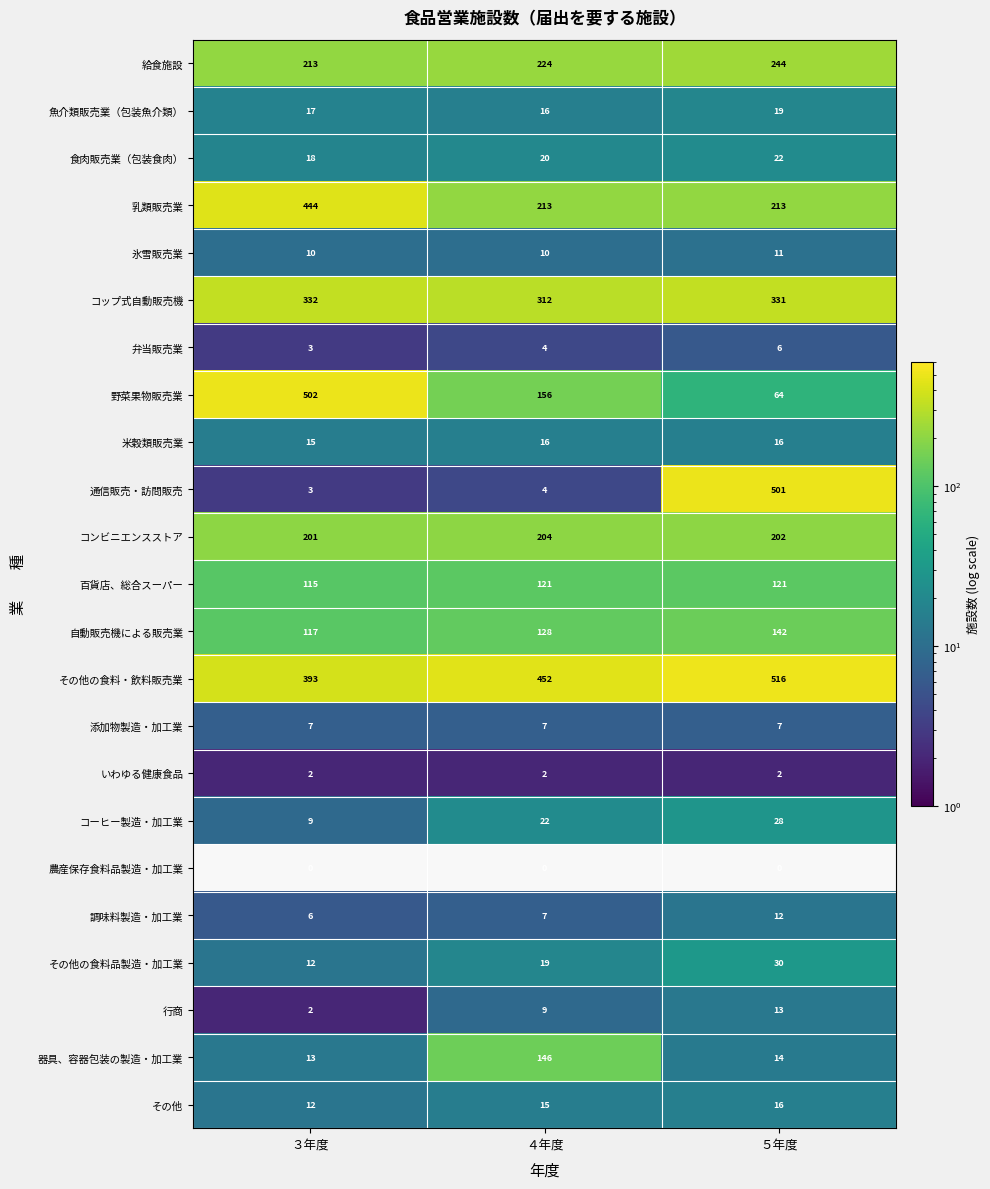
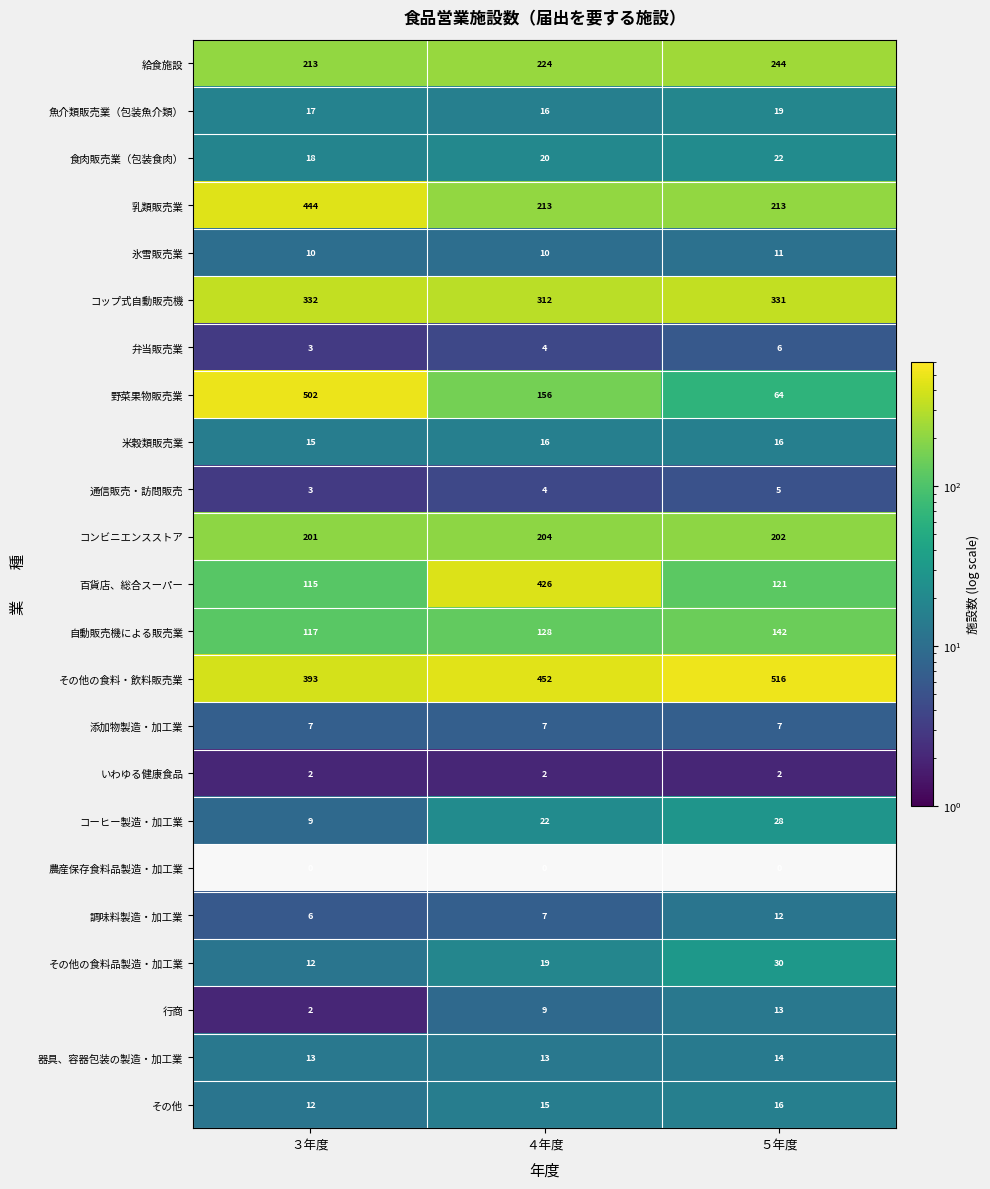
  {
    "給食施設": {
      "３年度": 213,
      "４年度": 224,
      "５年度": 244
    },
    "魚介類販売業（包装魚介類）": {
      "３年度": 17,
      "４年度": 16,
      "５年度": 19
    },
    "食肉販売業（包装食肉）": {
      "３年度": 18,
      "４年度": 20,
      "５年度": 22
    },
    "乳類販売業": {
      "３年度": 444,
      "４年度": 213,
      "５年度": 213
    },
    "氷雪販売業": {
      "３年度": 10,
      "４年度": 10,
      "５年度": 11
    },
    "コップ式自動販売機": {
      "３年度": 332,
      "４年度": 312,
      "５年度": 331
    },
    "弁当販売業": {
      "３年度": 3,
      "４年度": 4,
      "５年度": 6
    },
    "野菜果物販売業": {
      "３年度": 502,
      "４年度": 156,
      "５年度": 64
    },
    "米穀類販売業": {
      "３年度": 15,
      "４年度": 16,
      "５年度": 16
    },
    "通信販売・訪問販売": {
      "３年度": 3,
      "４年度": 4,
-     "５年度": 501
+     "５年度": 5
    },
    "コンビニエンスストア": {
      "３年度": 201,
      "４年度": 204,
      "５年度": 202
    },
    "百貨店、総合スーパー": {
      "３年度": 115,
-     "４年度": 121,
+     "４年度": 426,
      "５年度": 121
    },
    "自動販売機による販売業": {
      "３年度": 117,
      "４年度": 128,
      "５年度": 142
    },
    "その他の食料・飲料販売業": {
      "３年度": 393,
      "４年度": 452,
      "５年度": 516
    },
    "添加物製造・加工業": {
      "３年度": 7,
      "４年度": 7,
      "５年度": 7
    },
    "いわゆる健康食品": {
      "３年度": 2,
      "４年度": 2,
      "５年度": 2
    },
    "コーヒー製造・加工業": {
      "３年度": 9,
      "４年度": 22,
      "５年度": 28
    },
    "調味料製造・加工業": {
      "３年度": 6,
      "４年度": 7,
      "５年度": 12
    },
    "その他の食料品製造・加工業": {
      "３年度": 12,
      "４年度": 19,
      "５年度": 30
    },
    "行商": {
      "３年度": 2,
      "４年度": 9,
      "５年度": 13
    },
    "器具、容器包装の製造・加工業": {
      "３年度": 13,
-     "４年度": 146,
+     "４年度": 13,
      "５年度": 14
    },
    "その他": {
      "３年度": 12,
      "４年度": 15,
      "５年度": 16
    }
  }
